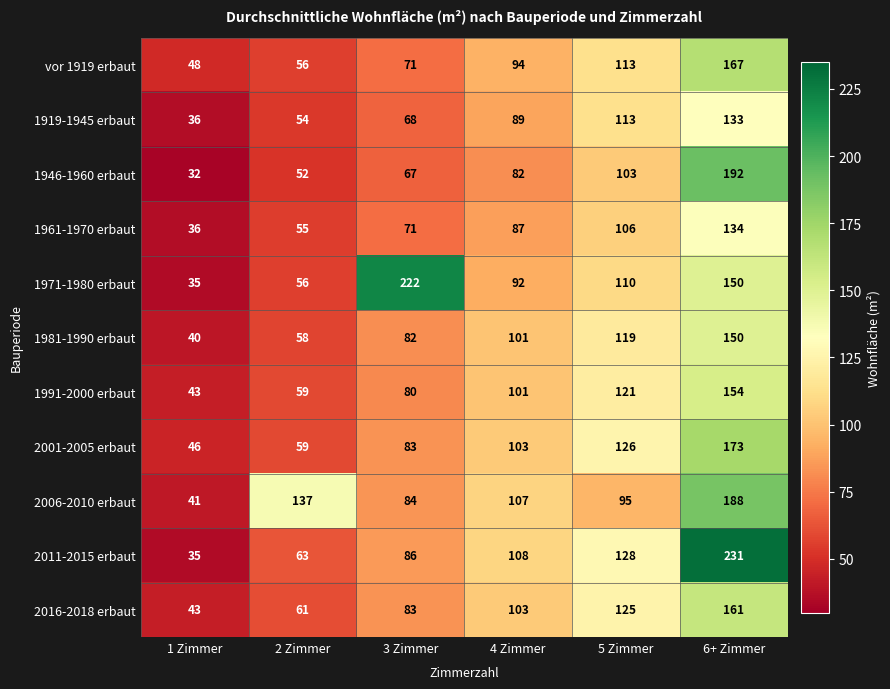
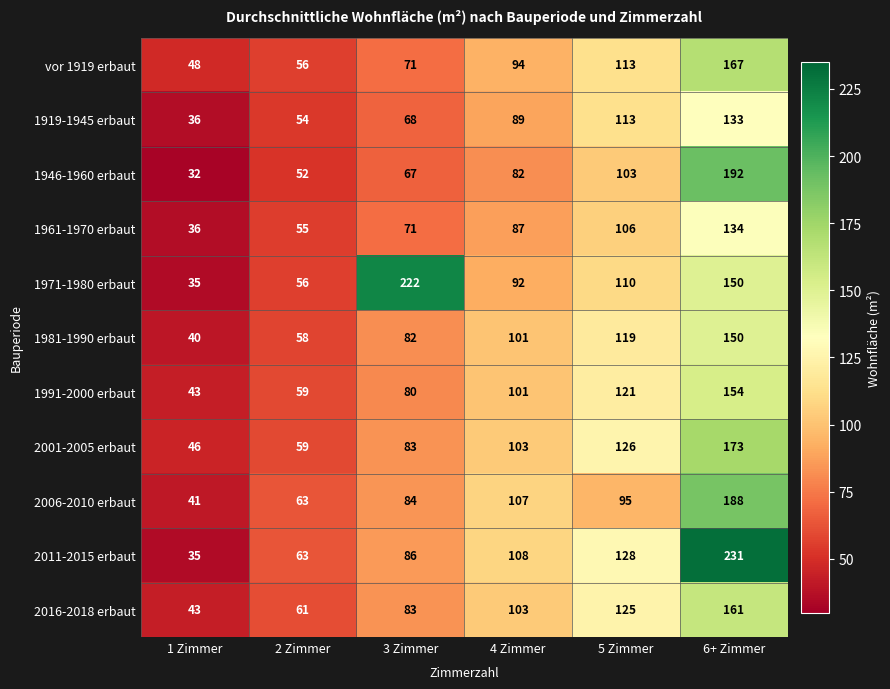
  {
    "vor 1919 erbaut": {
      "1 Zimmer": 48,
      "2 Zimmer": 56,
      "3 Zimmer": 71,
      "4 Zimmer": 94,
      "5 Zimmer": 113,
      "6+ Zimmer": 167
    },
    "1919-1945 erbaut": {
      "1 Zimmer": 36,
      "2 Zimmer": 54,
      "3 Zimmer": 68,
      "4 Zimmer": 89,
      "5 Zimmer": 113,
      "6+ Zimmer": 133
    },
    "1946-1960 erbaut": {
      "1 Zimmer": 32,
      "2 Zimmer": 52,
      "3 Zimmer": 67,
      "4 Zimmer": 82,
      "5 Zimmer": 103,
      "6+ Zimmer": 192
    },
    "1961-1970 erbaut": {
      "1 Zimmer": 36,
      "2 Zimmer": 55,
      "3 Zimmer": 71,
      "4 Zimmer": 87,
      "5 Zimmer": 106,
      "6+ Zimmer": 134
    },
    "1971-1980 erbaut": {
      "1 Zimmer": 35,
      "2 Zimmer": 56,
      "3 Zimmer": 222,
      "4 Zimmer": 92,
      "5 Zimmer": 110,
      "6+ Zimmer": 150
    },
    "1981-1990 erbaut": {
      "1 Zimmer": 40,
      "2 Zimmer": 58,
      "3 Zimmer": 82,
      "4 Zimmer": 101,
      "5 Zimmer": 119,
      "6+ Zimmer": 150
    },
    "1991-2000 erbaut": {
      "1 Zimmer": 43,
      "2 Zimmer": 59,
      "3 Zimmer": 80,
      "4 Zimmer": 101,
      "5 Zimmer": 121,
      "6+ Zimmer": 154
    },
    "2001-2005 erbaut": {
      "1 Zimmer": 46,
      "2 Zimmer": 59,
      "3 Zimmer": 83,
      "4 Zimmer": 103,
      "5 Zimmer": 126,
      "6+ Zimmer": 173
    },
    "2006-2010 erbaut": {
      "1 Zimmer": 41,
-     "2 Zimmer": 137,
+     "2 Zimmer": 63,
      "3 Zimmer": 84,
      "4 Zimmer": 107,
      "5 Zimmer": 95,
      "6+ Zimmer": 188
    },
    "2011-2015 erbaut": {
      "1 Zimmer": 35,
      "2 Zimmer": 63,
      "3 Zimmer": 86,
      "4 Zimmer": 108,
      "5 Zimmer": 128,
      "6+ Zimmer": 231
    },
    "2016-2018 erbaut": {
      "1 Zimmer": 43,
      "2 Zimmer": 61,
      "3 Zimmer": 83,
      "4 Zimmer": 103,
      "5 Zimmer": 125,
      "6+ Zimmer": 161
    }
  }
